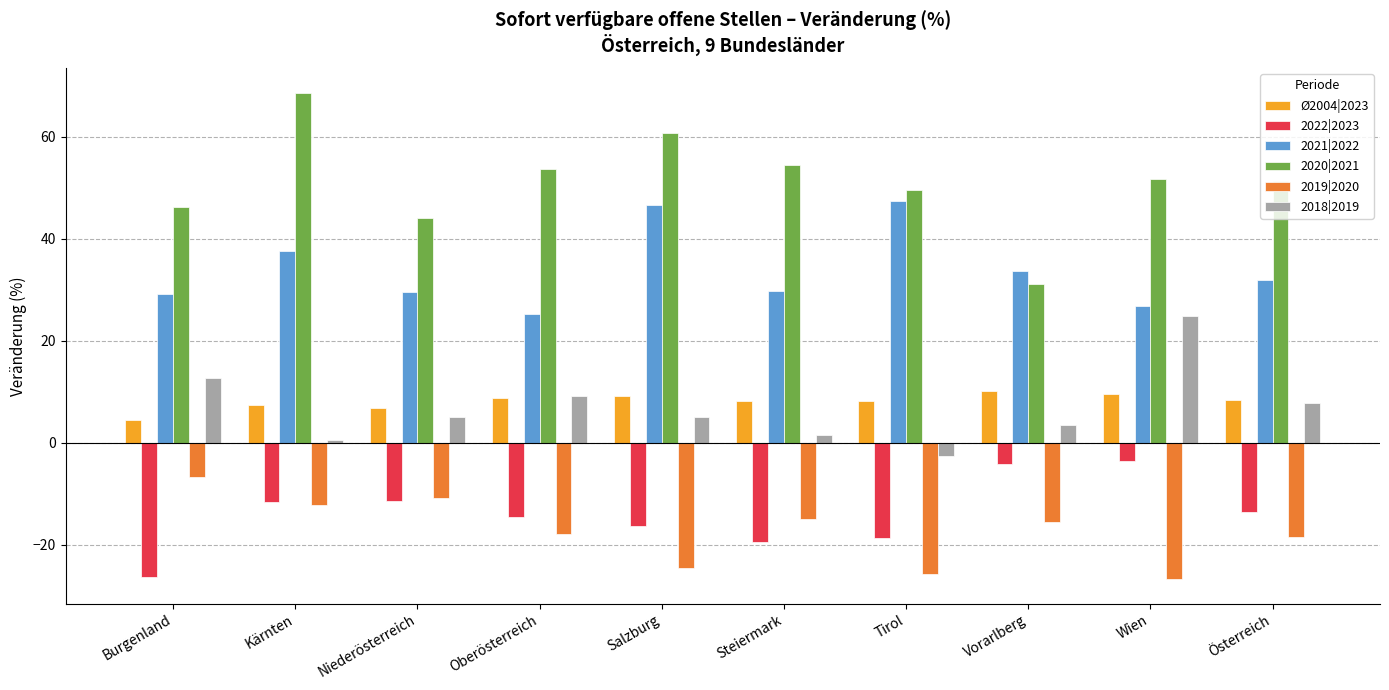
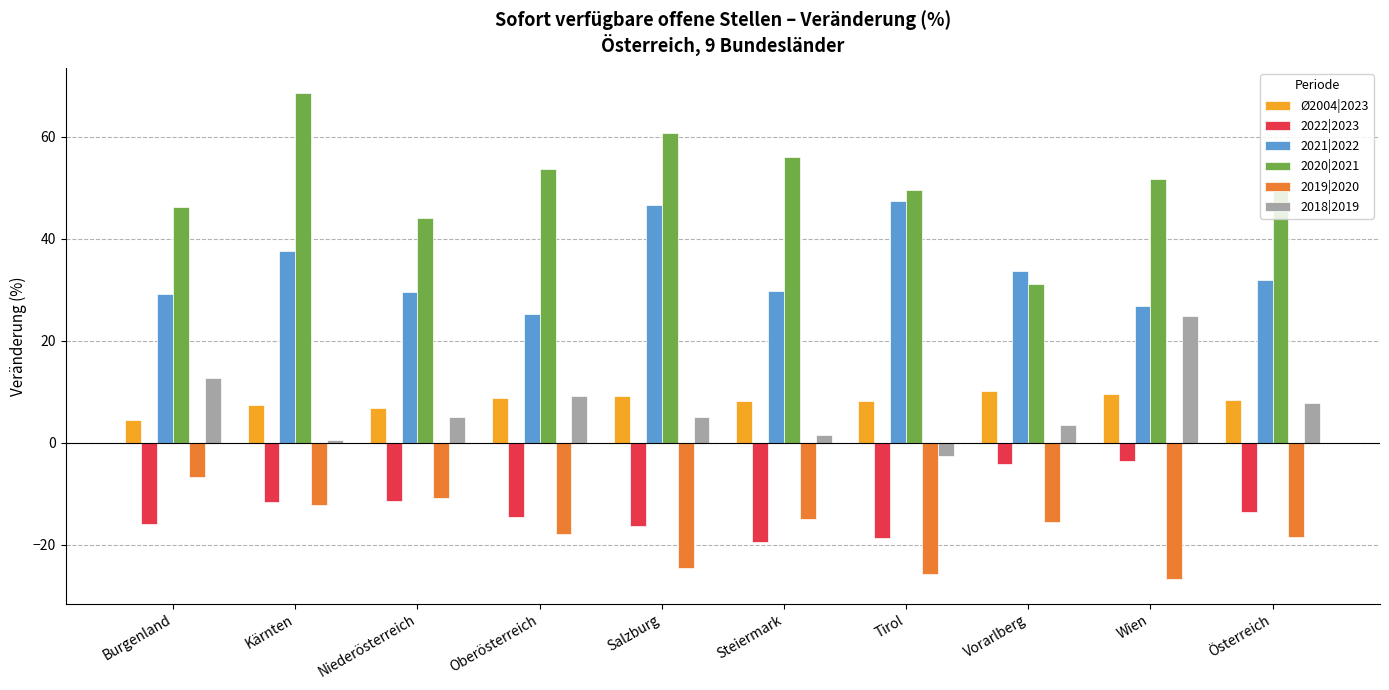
  {
    "2022|2023": {
-     "Burgenland": -26,
+     "Burgenland": -16,
      "Kärnten": -12,
      "Niederösterreich": -12,
      "Oberösterreich": -15,
      "Salzburg": -16,
      "Steiermark": -20,
      "Tirol": -19,
      "Vorarlberg": -4,
      "Wien": -4,
      "Österreich": -14
    },
    "2021|2022": {
      "Burgenland": 29,
      "Kärnten": 38,
      "Niederösterreich": 30,
      "Oberösterreich": 25,
      "Salzburg": 47,
      "Steiermark": 30,
      "Tirol": 47,
      "Vorarlberg": 34,
      "Wien": 27,
      "Österreich": 32
    },
    "2020|2021": {
      "Burgenland": 46,
      "Kärnten": 69,
      "Niederösterreich": 44,
      "Oberösterreich": 54,
      "Salzburg": 61,
-     "Steiermark": 54,
+     "Steiermark": 56,
      "Tirol": 50,
      "Vorarlberg": 31,
      "Wien": 52
    },
    "2018|2019": {
      "Burgenland": 13,
      "Kärnten": 1,
      "Niederösterreich": 5,
      "Oberösterreich": 9,
      "Salzburg": 5,
      "Steiermark": 2,
      "Tirol": -3,
      "Vorarlberg": 3,
      "Wien": 25,
      "Österreich": 8
    }
  }
